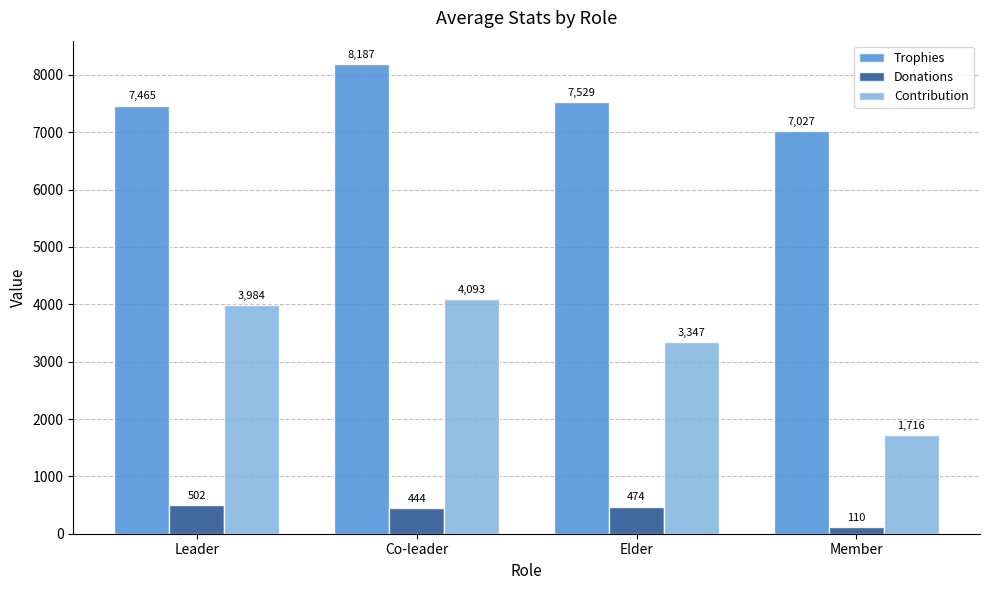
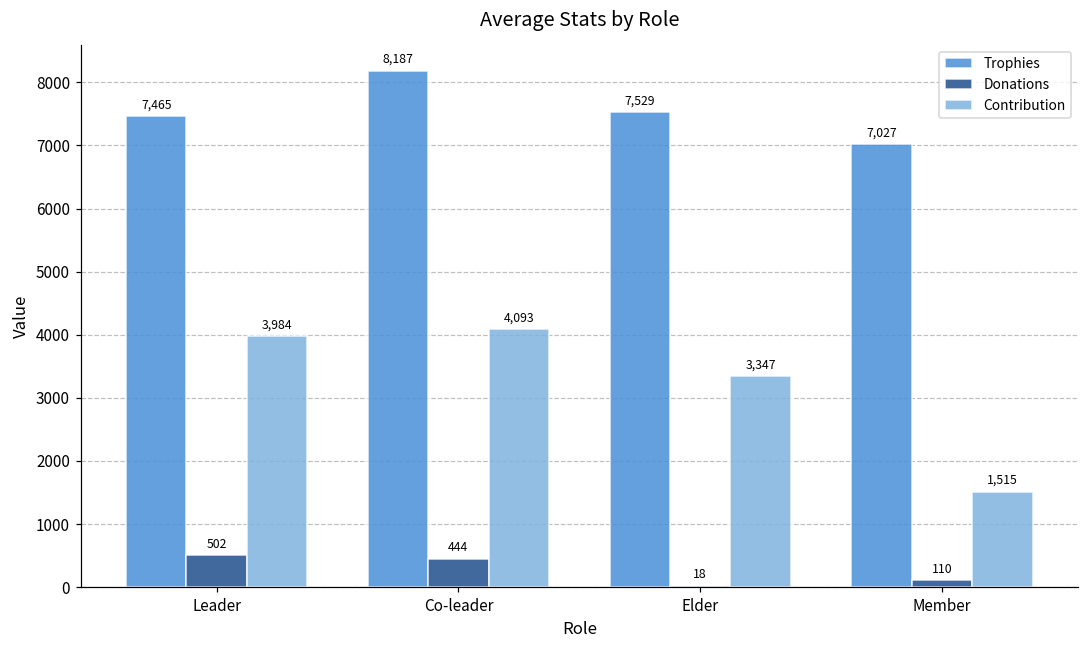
  {
    "Trophies": {
      "Leader": "7,465",
      "Co-leader": "8,187",
      "Elder": "7,529",
      "Member": "7,027"
    },
    "Donations": {
      "Leader": "502",
      "Co-leader": "444",
-     "Elder": "474",
+     "Elder": "18",
      "Member": "110"
    },
    "Contribution": {
      "Leader": "3,984",
      "Co-leader": "4,093",
      "Elder": "3,347",
-     "Member": "1,716"
+     "Member": "1,515"
    }
  }
